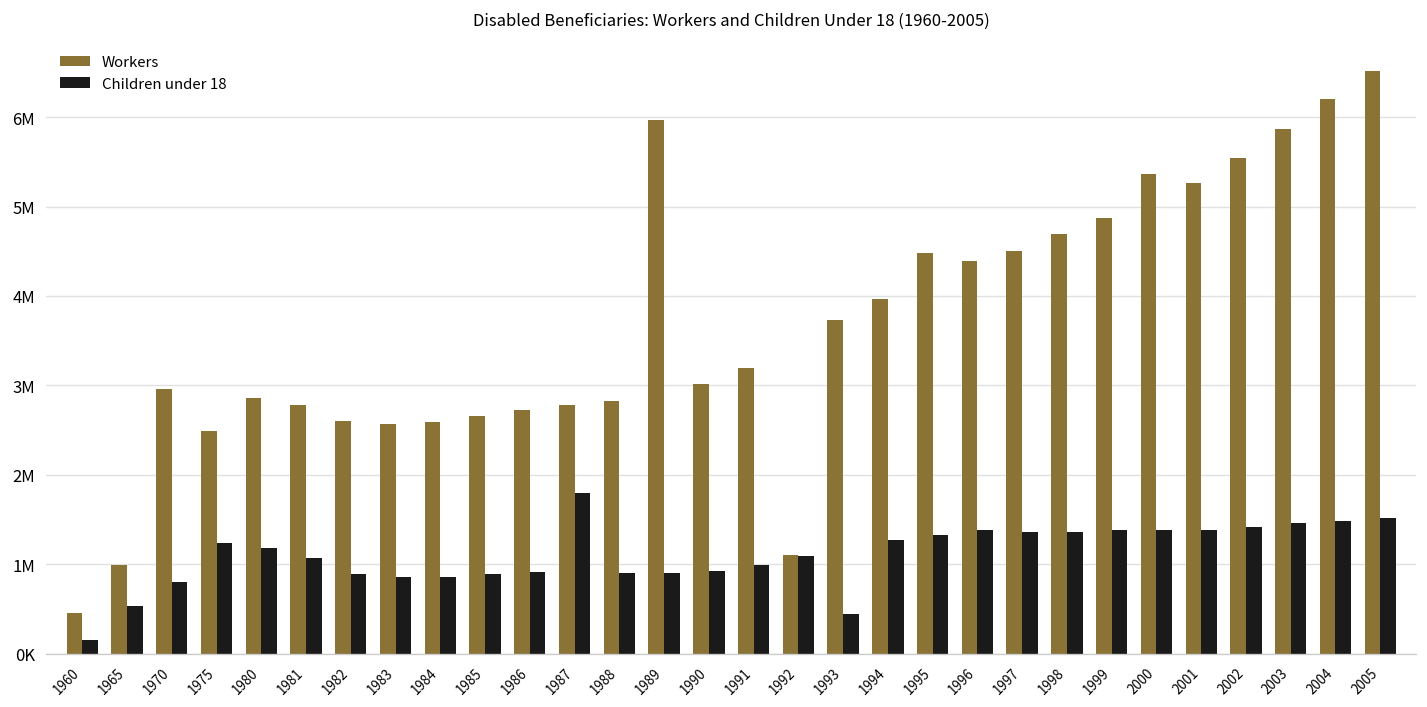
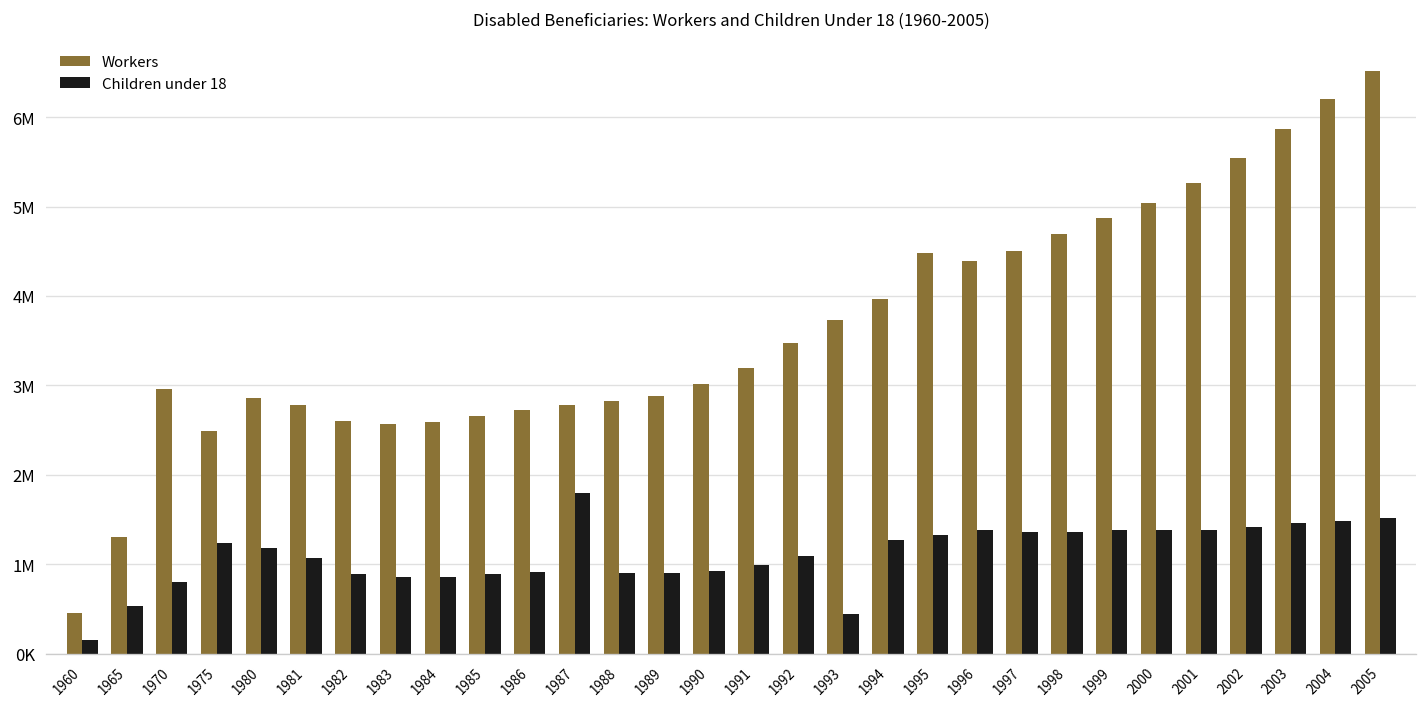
  {
    "Workers": {
      "1960": 500000,
-     "1965": 1000000,
+     "1965": 1300000,
      "1970": 3000000,
      "1975": 2500000,
      "1980": 2900000,
      "1981": 2800000,
      "1982": 2600000,
      "1983": 2600000,
      "1984": 2600000,
      "1985": 2700000,
      "1986": 2700000,
      "1987": 2800000,
      "1988": 2800000,
-     "1989": 6000000,
+     "1989": 2900000,
      "1990": 3000000,
      "1991": 3200000,
-     "1992": 1100000,
+     "1992": 3500000,
      "1993": 3700000,
      "1994": 4000000,
      "1995": 4500000,
      "1996": 4400000,
      "1997": 4500000,
      "1998": 4700000,
      "1999": 4900000,
-     "2000": 5400000,
+     "2000": 5000000,
      "2001": 5300000,
      "2002": 5500000,
      "2003": 5900000,
      "2004": 6200000,
      "2005": 6500000
    },
    "Children under 18": {
      "1960": 200000,
      "1965": 500000,
      "1970": 800000,
      "1975": 1200000,
      "1980": 1200000,
      "1981": 1100000,
      "1982": 900000,
      "1983": 900000,
      "1984": 900000,
      "1985": 900000,
      "1986": 900000,
      "1987": 1800000,
      "1988": 900000,
      "1989": 900000,
      "1990": 900000,
      "1991": 1000000,
      "1992": 1100000,
      "1993": 400000,
      "1994": 1300000,
      "1995": 1300000,
      "1996": 1400000,
      "1997": 1400000,
      "1998": 1400000,
      "1999": 1400000,
      "2000": 1400000,
      "2001": 1400000,
      "2002": 1400000,
      "2003": 1500000,
      "2004": 1500000,
      "2005": 1500000
    }
  }
